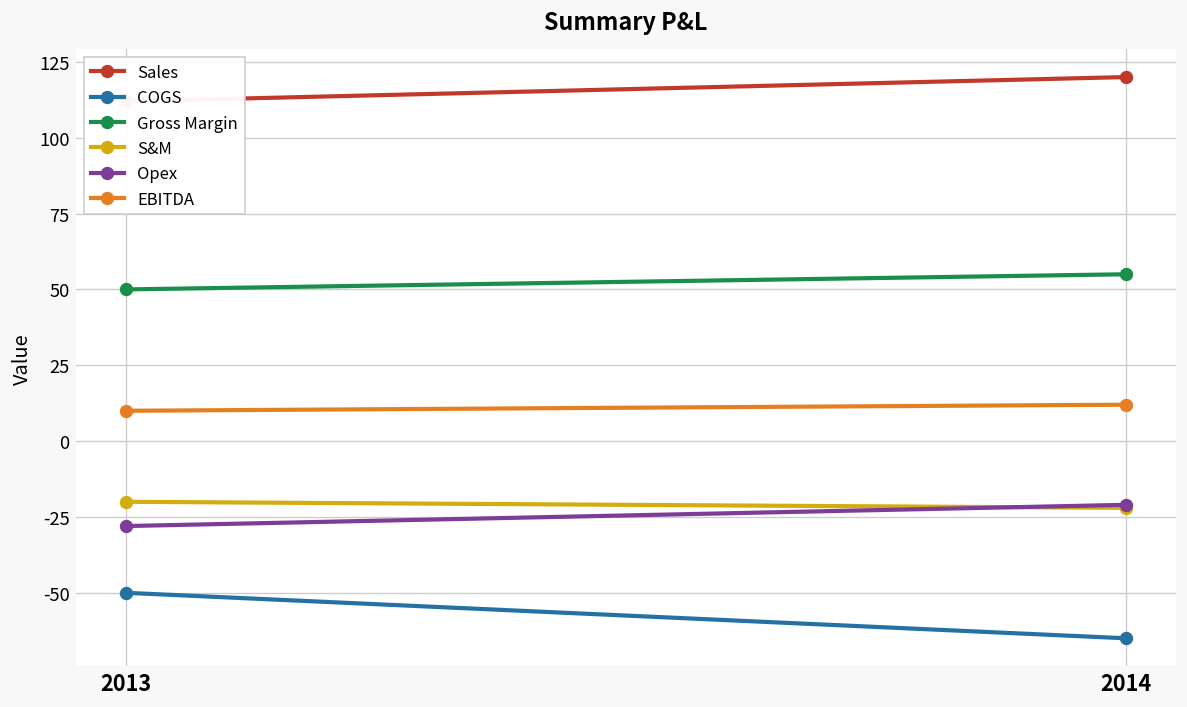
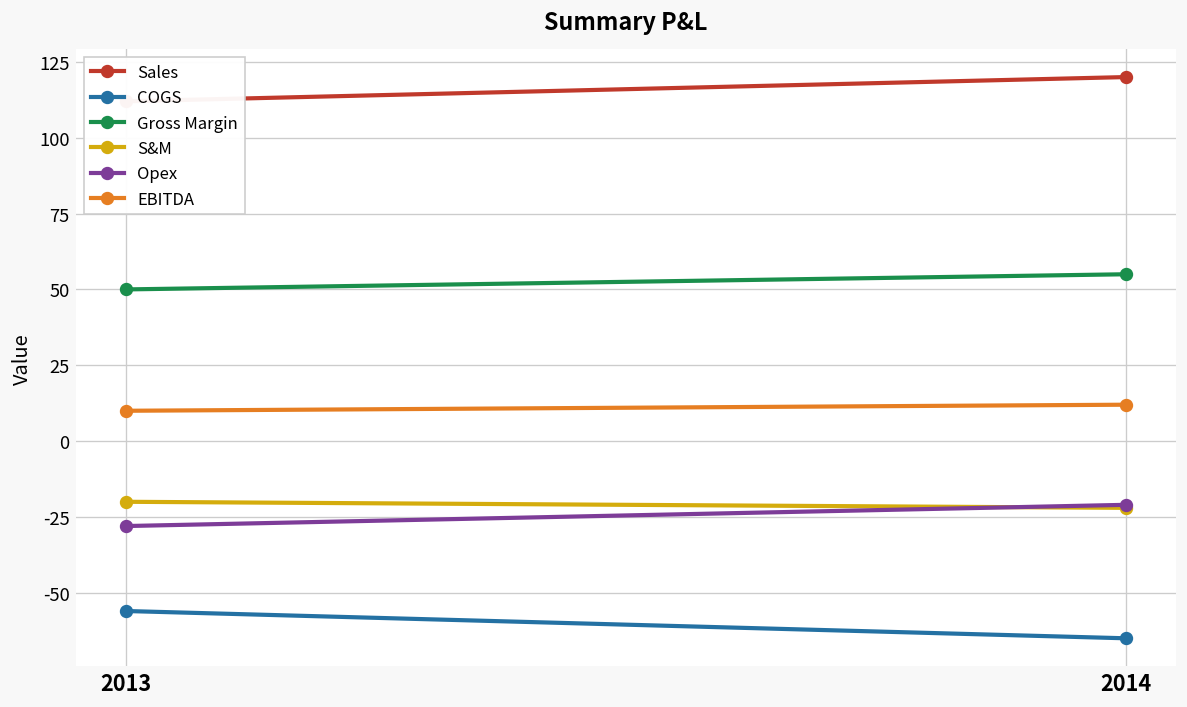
  {
    "Sales": {
      "2014": 120
    },
    "COGS": {
-     "2013": -50,
+     "2013": -56,
      "2014": -65
    },
    "Gross Margin": {
      "2013": 50,
      "2014": 55
    },
    "Opex": {
      "2013": -28
    }
  }
